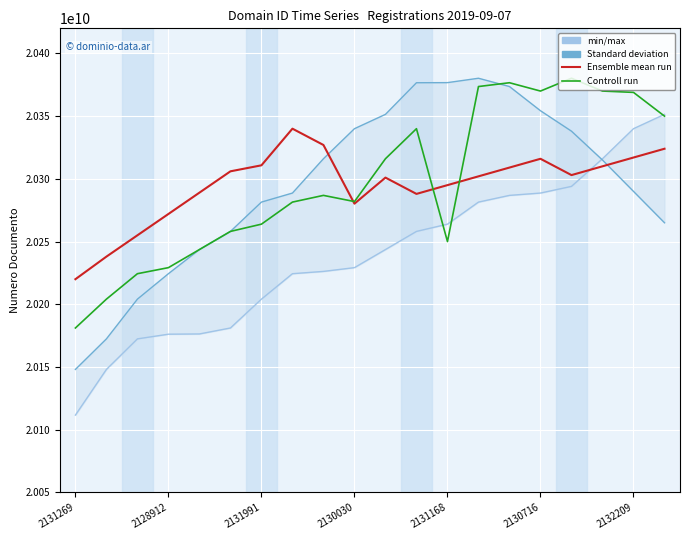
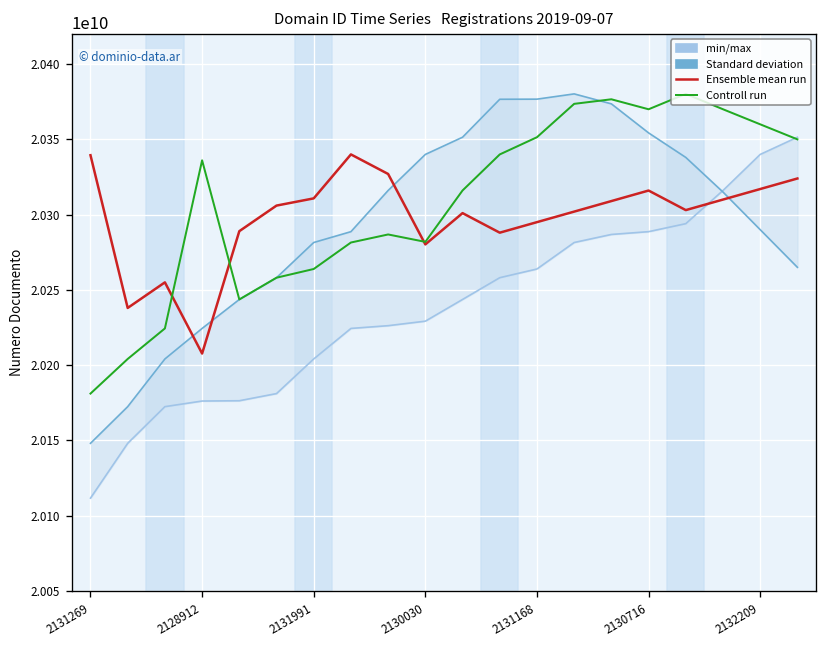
  {
    "Ensemble mean run": {
-     "2131269": 20220000000,
-     "2128912": 20272000000,
+     "2131269": 20339000000,
+     "2128912": 20208000000,
      "2131991": 20311000000,
      "2131168": 20295000000,
      "2130716": 20316000000,
      "2132209": 20317000000
    },
    "Controll run": {
      "2131269": 20181000000,
-     "2128912": 20229000000,
+     "2128912": 20336000000,
      "2131991": 20264000000,
-     "2131168": 20250000000,
+     "2131168": 20351000000,
      "2130716": 20370000000,
-     "2132209": 20369000000
+     "2132209": 20360000000
    }
  }
